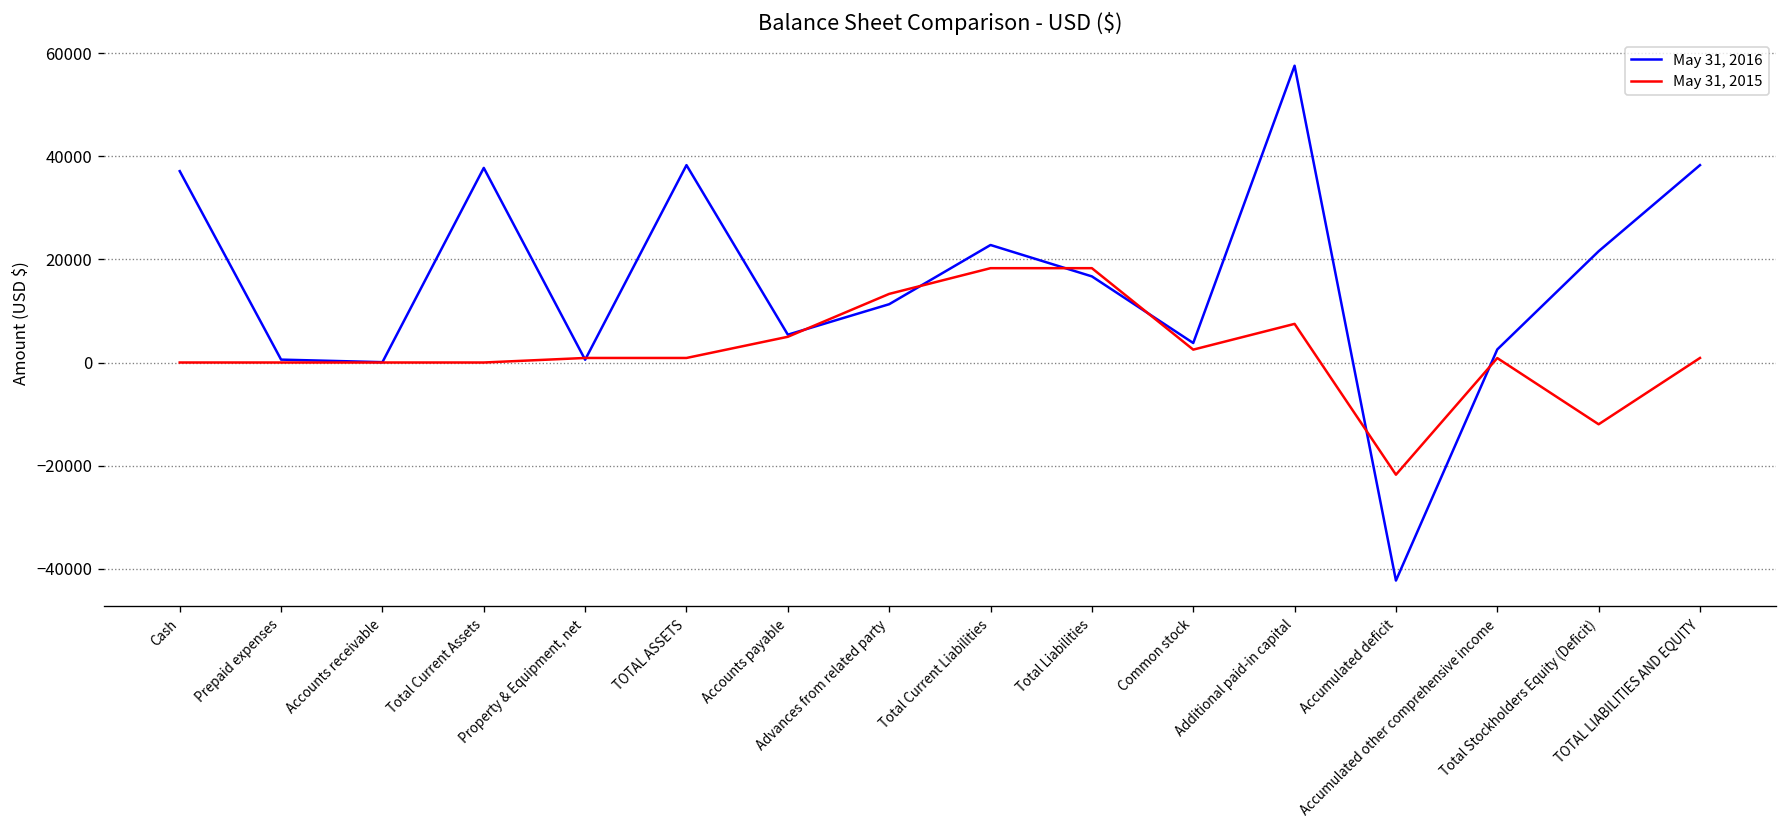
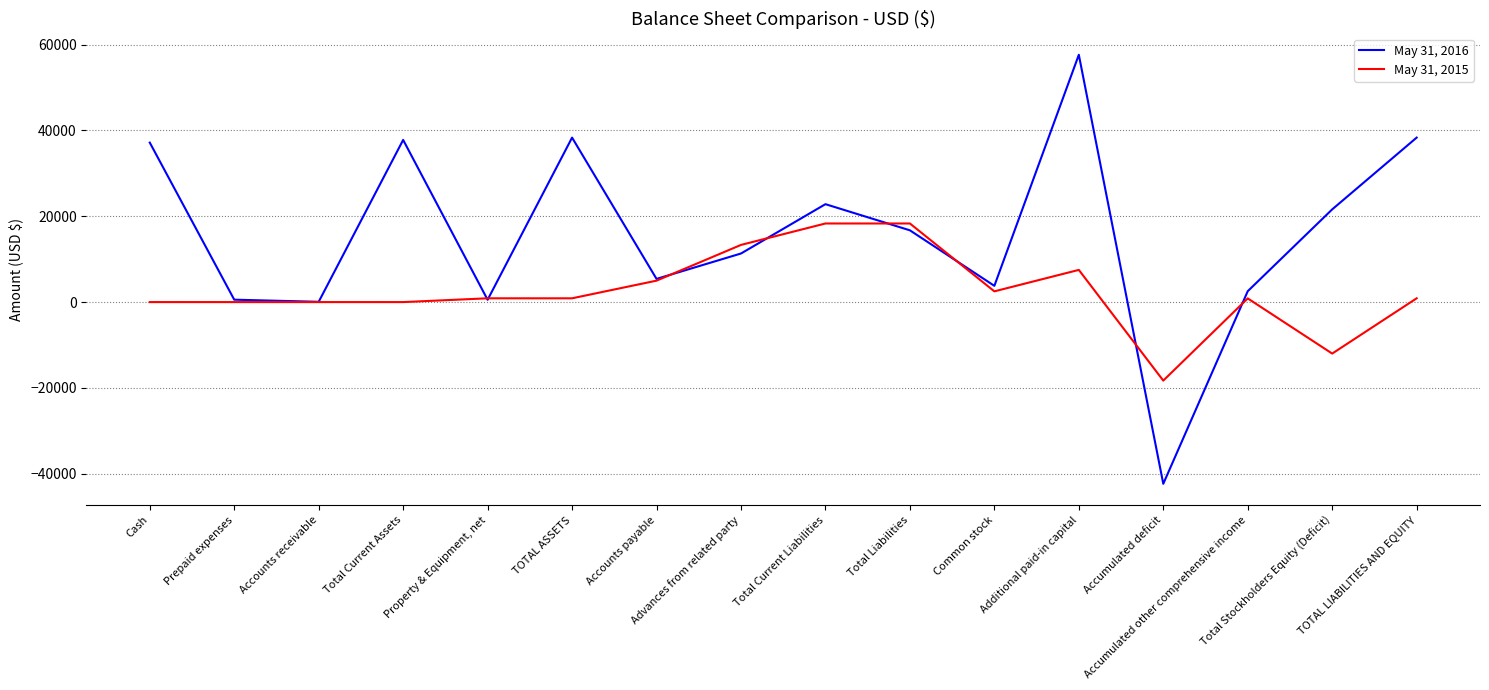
  {
    "May 31, 2016": {
      "Cash": 37000,
      "Total Current Assets": 38000,
      "TOTAL ASSETS": 38000,
      "Advances from related party": 11000,
      "Total Current Liabilities": 23000,
      "Total Liabilities": 17000,
      "Common stock": 4000,
      "Additional paid-in capital": 58000,
      "Accumulated deficit": -42000,
      "Accumulated other comprehensive income": 3000,
      "Total Stockholders Equity (Deficit)": 22000,
      "TOTAL LIABILITIES AND EQUITY": 38000
    },
    "May 31, 2015": {
      "Cash": 0,
      "Total Current Assets": 0,
      "TOTAL ASSETS": 1000,
      "Advances from related party": 13000,
      "Total Current Liabilities": 18000,
      "Total Liabilities": 18000,
      "Common stock": 3000,
      "Additional paid-in capital": 8000,
-     "Accumulated deficit": -22000,
+     "Accumulated deficit": -18000,
      "Accumulated other comprehensive income": 1000,
      "Total Stockholders Equity (Deficit)": -12000,
      "TOTAL LIABILITIES AND EQUITY": 1000
    }
  }
